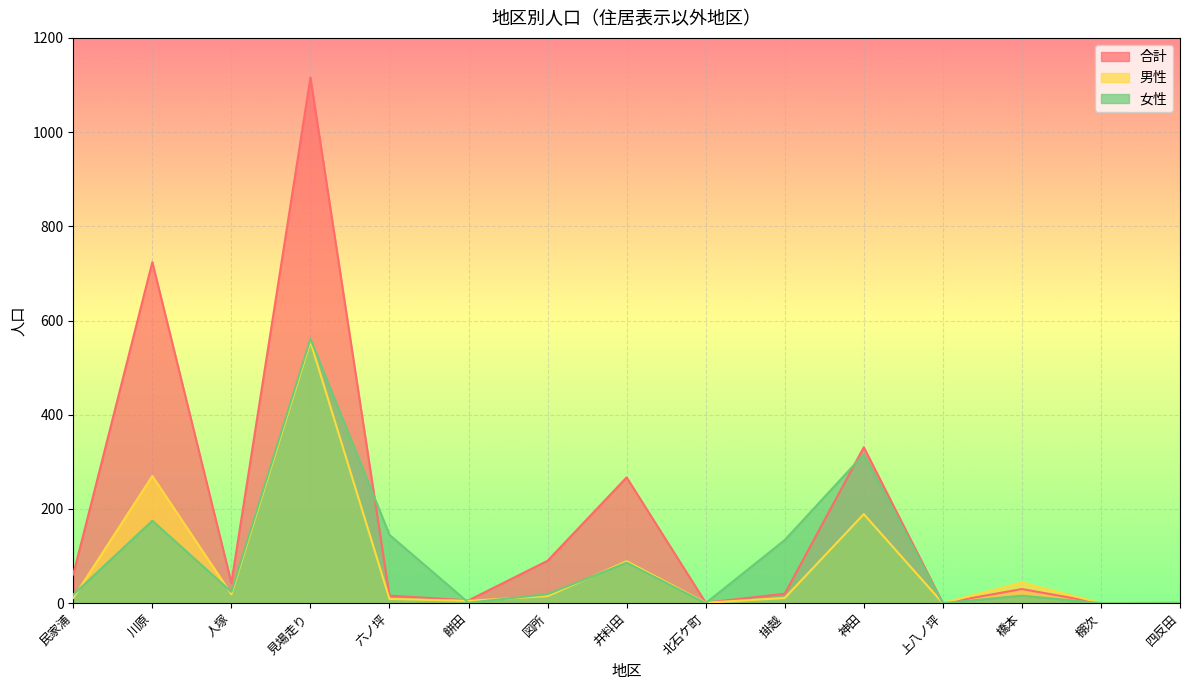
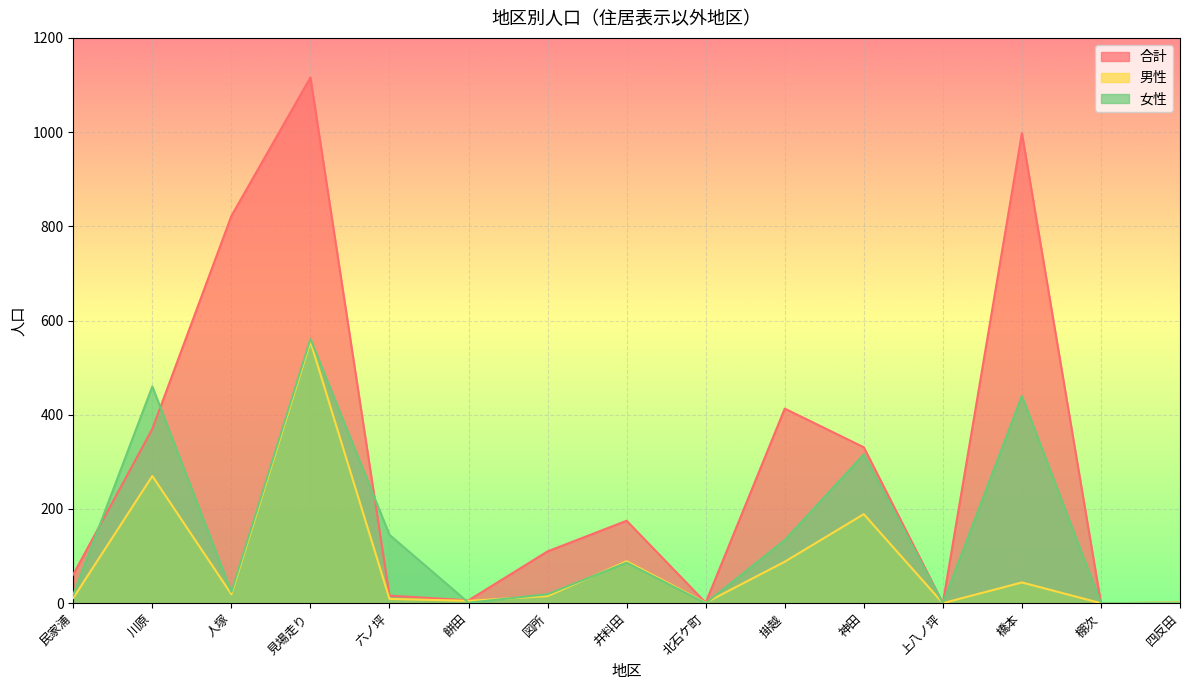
  {
    "合計": {
      "民家浦": 60,
-     "川原": 720,
-     "人塚": 40,
+     "川原": 370,
+     "人塚": 820,
      "見場走り": 1120,
      "六ノ坪": 20,
-     "図所": 90,
-     "井料田": 270,
-     "掛越": 20,
+     "図所": 110,
+     "井料田": 180,
+     "掛越": 410,
      "神田": 330,
-     "橋本": 30
+     "橋本": 1000
    },
    "男性": {
      "民家浦": 10,
      "川原": 270,
      "見場走り": 560,
      "六ノ坪": 10,
-     "掛越": 10,
+     "掛越": 90,
      "神田": 190,
      "橋本": 40
    },
    "女性": {
      "民家浦": 20,
-     "川原": 180,
+     "川原": 460,
      "見場走り": 560,
      "六ノ坪": 150,
      "掛越": 130,
      "神田": 320,
-     "橋本": 20
+     "橋本": 440
    }
  }
